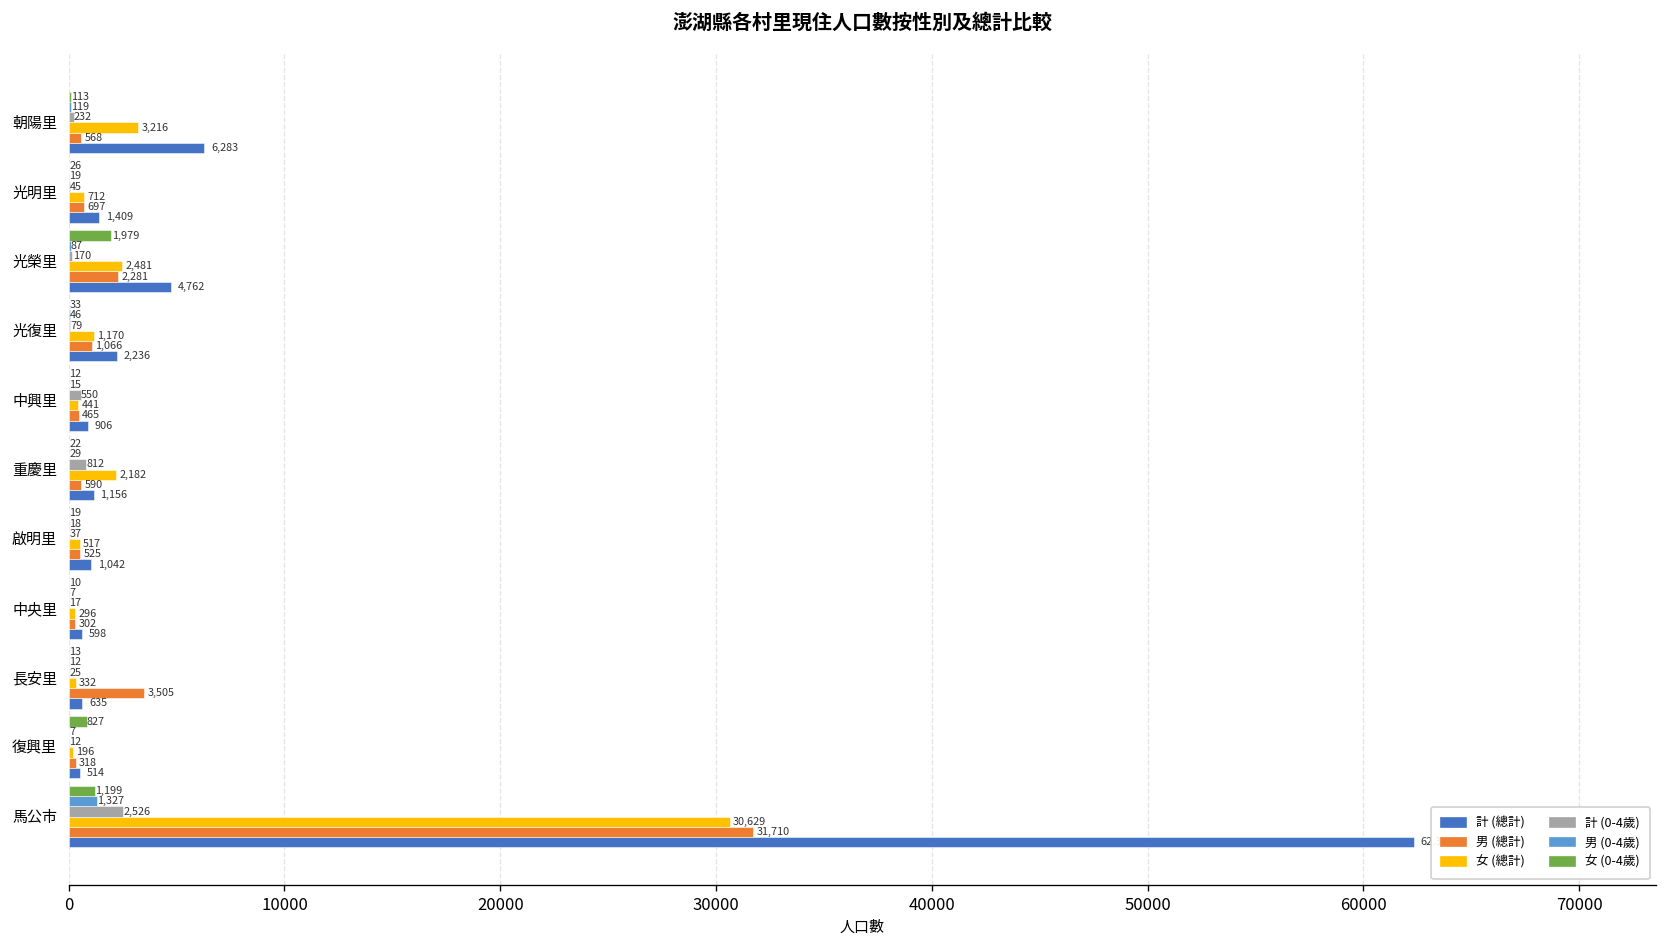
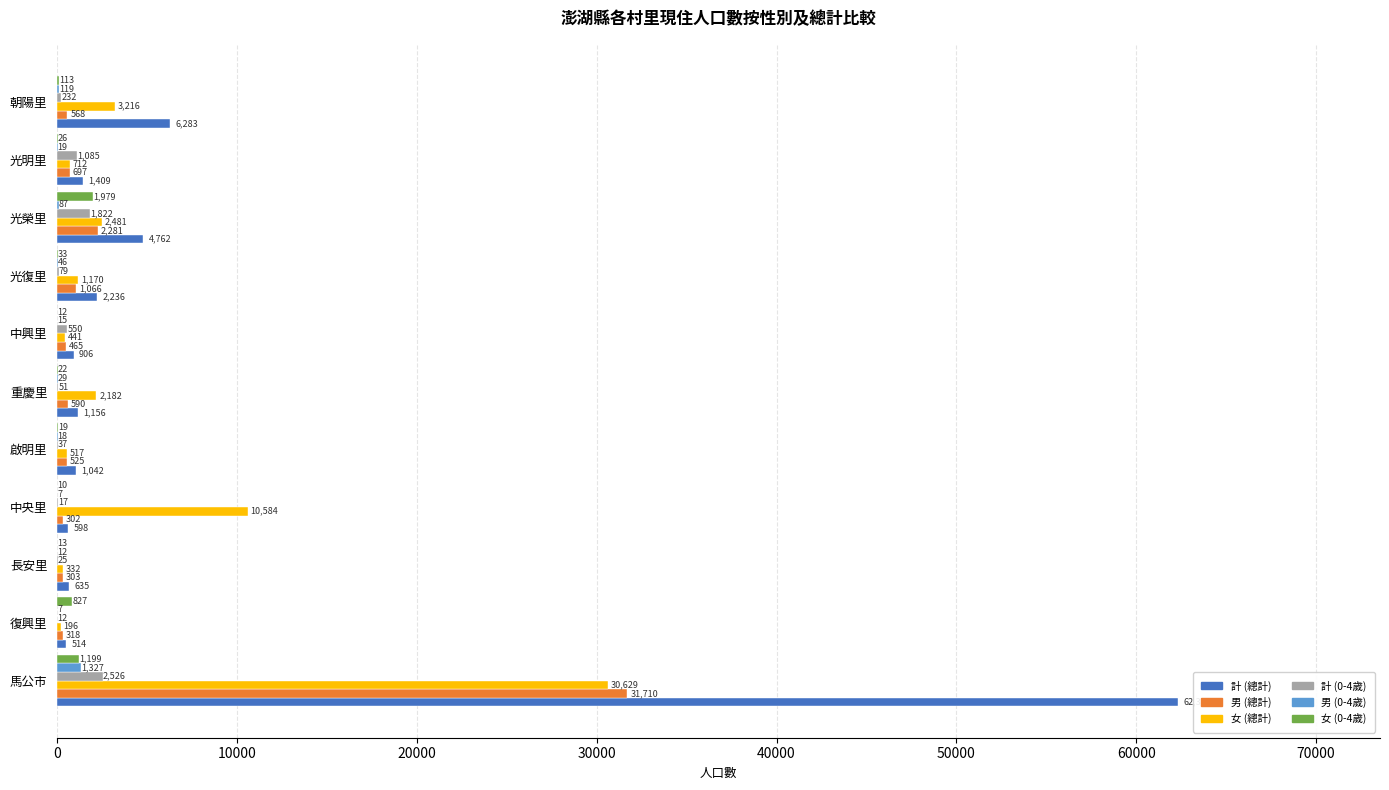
  {
    "男 (總計)": {
      "朝陽里": "568",
      "光明里": "697",
      "光榮里": "2,281",
      "光復里": "1,066",
      "中興里": "465",
      "重慶里": "590",
      "啟明里": "525",
      "中央里": "302",
-     "長安里": "3,505",
+     "長安里": "303",
      "復興里": "318",
      "馬公市": "31,710"
    },
    "女 (總計)": {
      "朝陽里": "3,216",
      "光明里": "712",
      "光榮里": "2,481",
      "光復里": "1,170",
      "中興里": "441",
      "重慶里": "2,182",
      "啟明里": "517",
-     "中央里": "296",
+     "中央里": "10,584",
      "長安里": "332",
      "復興里": "196",
      "馬公市": "30,629"
    },
    "計 (0-4歲)": {
      "朝陽里": "232",
-     "光明里": "45",
-     "光榮里": "170",
+     "光明里": "1,085",
+     "光榮里": "1,822",
      "光復里": "79",
      "中興里": "550",
-     "重慶里": "812",
+     "重慶里": "51",
      "啟明里": "37",
      "中央里": "17",
      "長安里": "25",
      "復興里": "12",
      "馬公市": "2,526"
    },
    "女 (0-4歲)": {
      "朝陽里": "113",
      "光明里": "26",
      "光榮里": "1,979",
      "光復里": "33",
      "中興里": "12",
      "重慶里": "22",
      "啟明里": "19",
      "中央里": "10",
      "長安里": "13",
      "復興里": "827",
      "馬公市": "1,199"
    }
  }
